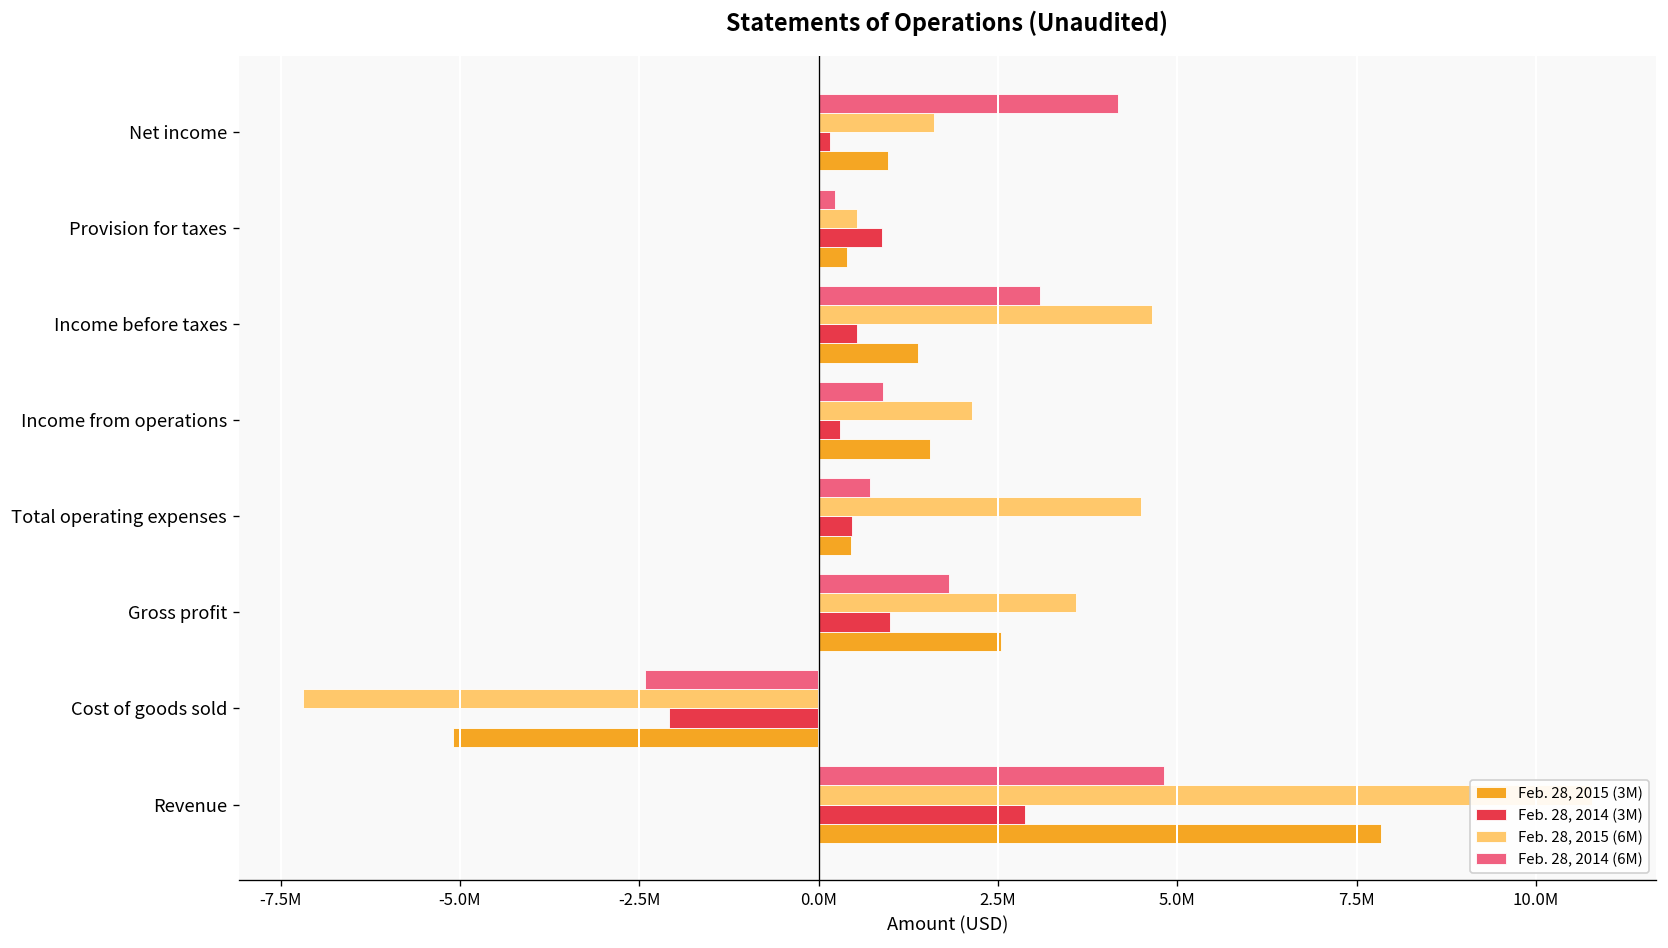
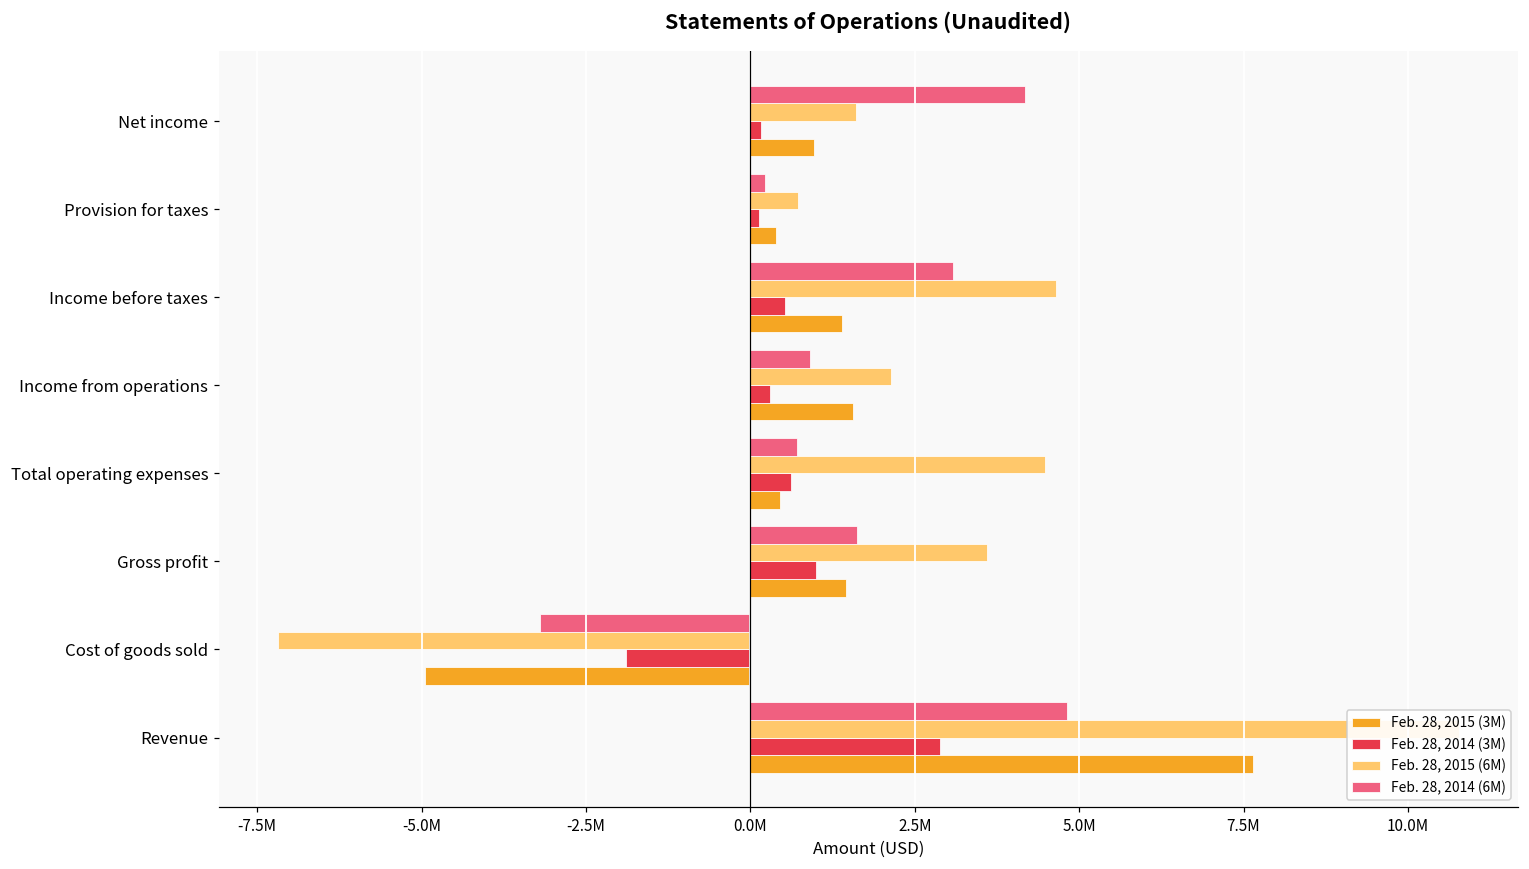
  {
    "Feb. 28, 2015 (3M)": {
      "Net income": 1000000,
      "Provision for taxes": 400000,
      "Income before taxes": 1400000,
      "Income from operations": 1600000,
      "Total operating expenses": 500000,
-     "Gross profit": 2500000,
-     "Cost of goods sold": -5100000,
-     "Revenue": 7800000
+     "Gross profit": 1500000,
+     "Cost of goods sold": -5000000,
+     "Revenue": 7600000
    },
    "Feb. 28, 2014 (3M)": {
      "Net income": 200000,
-     "Provision for taxes": 900000,
+     "Provision for taxes": 100000,
      "Income before taxes": 500000,
      "Income from operations": 300000,
-     "Total operating expenses": 500000,
+     "Total operating expenses": 600000,
      "Gross profit": 1000000,
-     "Cost of goods sold": -2100000,
+     "Cost of goods sold": -1900000,
      "Revenue": 2900000
    },
    "Feb. 28, 2015 (6M)": {
      "Net income": 1600000,
-     "Provision for taxes": 500000,
+     "Provision for taxes": 700000,
      "Income before taxes": 4600000,
      "Income from operations": 2100000,
      "Total operating expenses": 4500000,
      "Gross profit": 3600000,
      "Cost of goods sold": -7200000
    },
    "Feb. 28, 2014 (6M)": {
      "Net income": 4200000,
      "Provision for taxes": 200000,
      "Income before taxes": 3100000,
      "Income from operations": 900000,
      "Total operating expenses": 700000,
-     "Gross profit": 1800000,
-     "Cost of goods sold": -2400000,
+     "Gross profit": 1600000,
+     "Cost of goods sold": -3200000,
      "Revenue": 4800000
    }
  }
